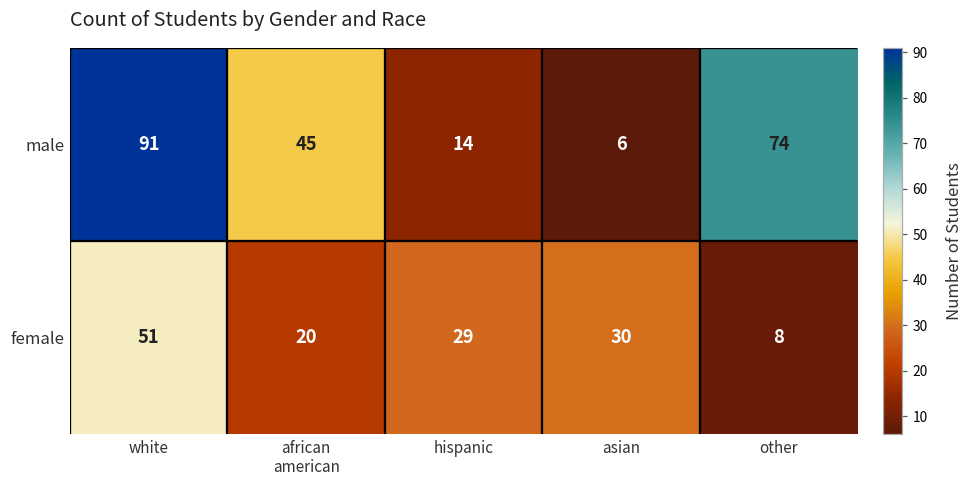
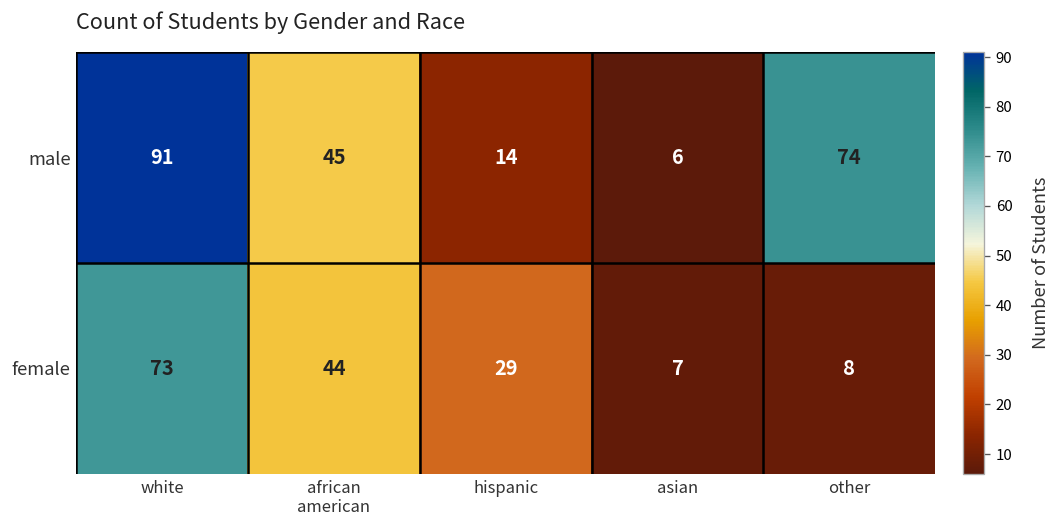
  {
    "male": {
      "white": 91,
      "african american": 45,
      "hispanic": 14,
      "asian": 6,
      "other": 74
    },
    "female": {
-     "white": 51,
-     "african american": 20,
+     "white": 73,
+     "african american": 44,
      "hispanic": 29,
-     "asian": 30,
+     "asian": 7,
      "other": 8
    }
  }
